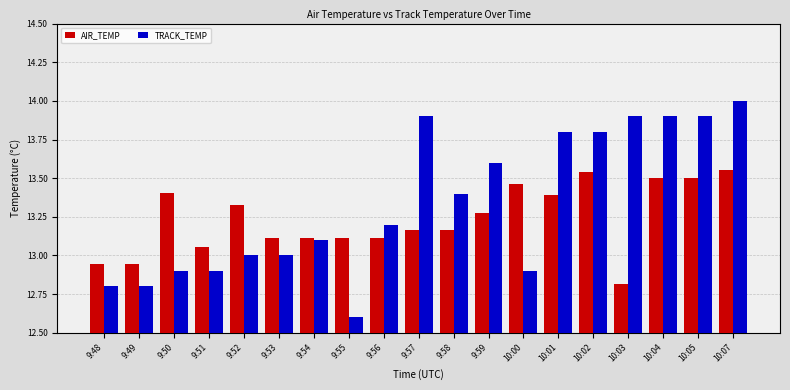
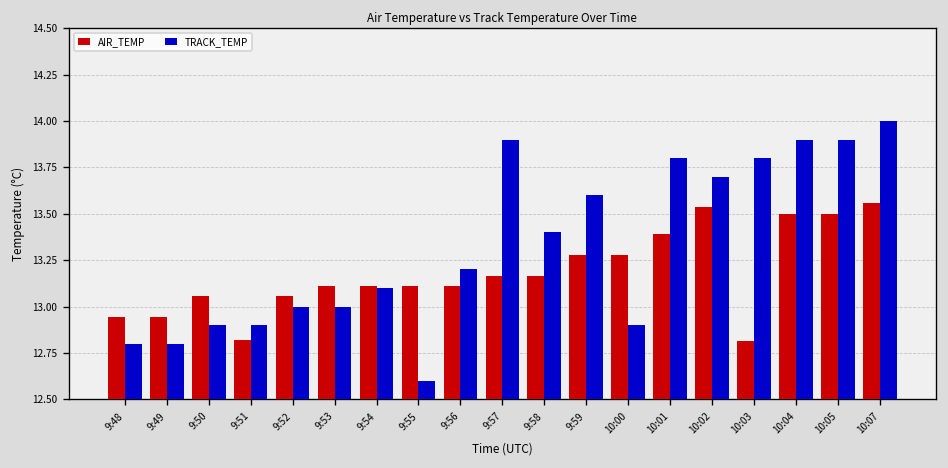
  {
    "AIR_TEMP": {
      "9:48": 12.94,
      "9:49": 12.94,
-     "9:50": 13.40,
-     "9:51": 13.06,
-     "9:52": 13.33,
+     "9:50": 13.06,
+     "9:51": 12.82,
+     "9:52": 13.06,
      "9:53": 13.11,
      "9:54": 13.11,
      "9:55": 13.11,
      "9:56": 13.11,
      "9:57": 13.17,
      "9:58": 13.17,
      "9:59": 13.28,
-     "10:00": 13.46,
+     "10:00": 13.28,
      "10:01": 13.39,
      "10:02": 13.54,
      "10:03": 12.81,
      "10:04": 13.50,
      "10:05": 13.50,
      "10:07": 13.56
    },
    "TRACK_TEMP": {
      "9:48": 12.8,
      "9:49": 12.8,
      "9:50": 12.9,
      "9:51": 12.9,
      "9:52": 13.0,
      "9:53": 13.0,
      "9:54": 13.1,
      "9:55": 12.6,
      "9:56": 13.2,
      "9:57": 13.9,
      "9:58": 13.4,
      "9:59": 13.6,
      "10:00": 12.9,
      "10:01": 13.8,
-     "10:02": 13.8,
-     "10:03": 13.9,
+     "10:02": 13.7,
+     "10:03": 13.8,
      "10:04": 13.9,
      "10:05": 13.9,
      "10:07": 14.0
    }
  }
